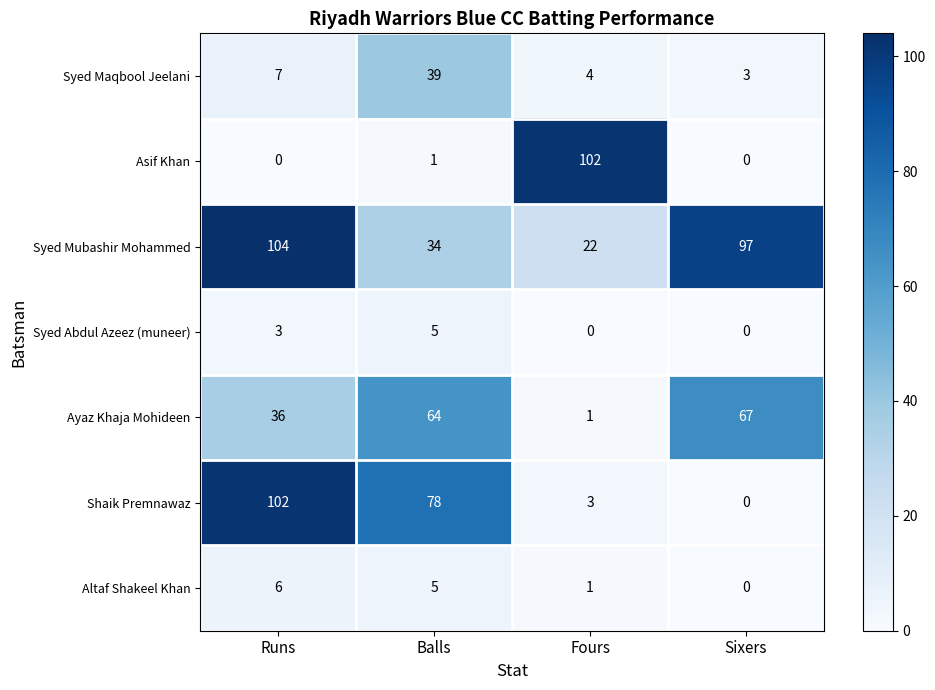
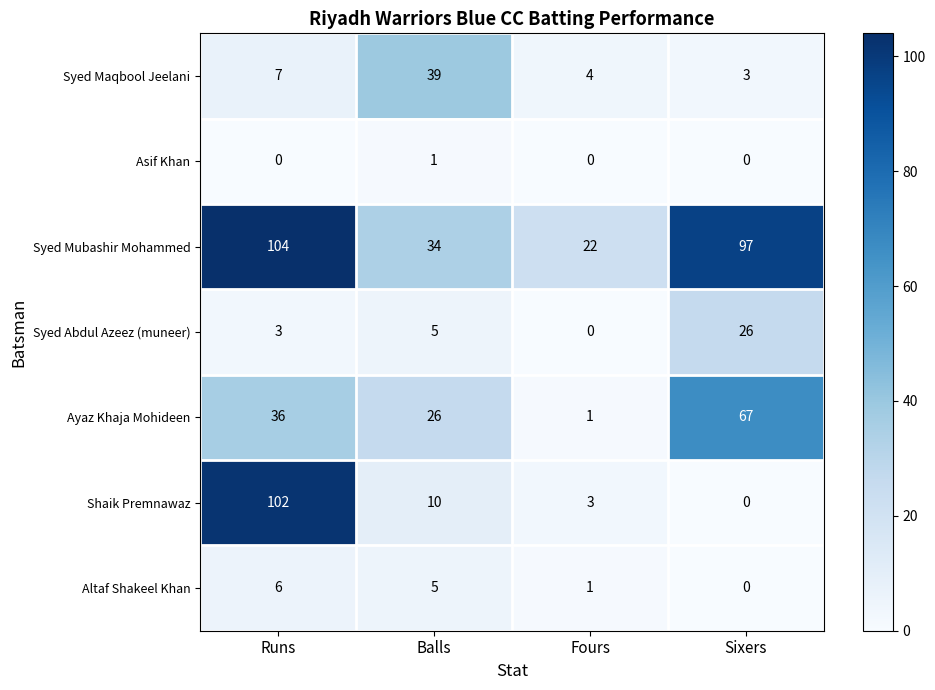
  {
    "Syed Maqbool Jeelani": {
      "Runs": 7,
      "Balls": 39,
      "Fours": 4,
      "Sixers": 3
    },
    "Asif Khan": {
      "Runs": 0,
      "Balls": 1,
-     "Fours": 102,
+     "Fours": 0,
      "Sixers": 0
    },
    "Syed Mubashir Mohammed": {
      "Runs": 104,
      "Balls": 34,
      "Fours": 22,
      "Sixers": 97
    },
    "Syed Abdul Azeez (muneer)": {
      "Runs": 3,
      "Balls": 5,
      "Fours": 0,
-     "Sixers": 0
+     "Sixers": 26
    },
    "Ayaz Khaja Mohideen": {
      "Runs": 36,
-     "Balls": 64,
+     "Balls": 26,
      "Fours": 1,
      "Sixers": 67
    },
    "Shaik Premnawaz": {
      "Runs": 102,
-     "Balls": 78,
+     "Balls": 10,
      "Fours": 3,
      "Sixers": 0
    },
    "Altaf Shakeel Khan": {
      "Runs": 6,
      "Balls": 5,
      "Fours": 1,
      "Sixers": 0
    }
  }
